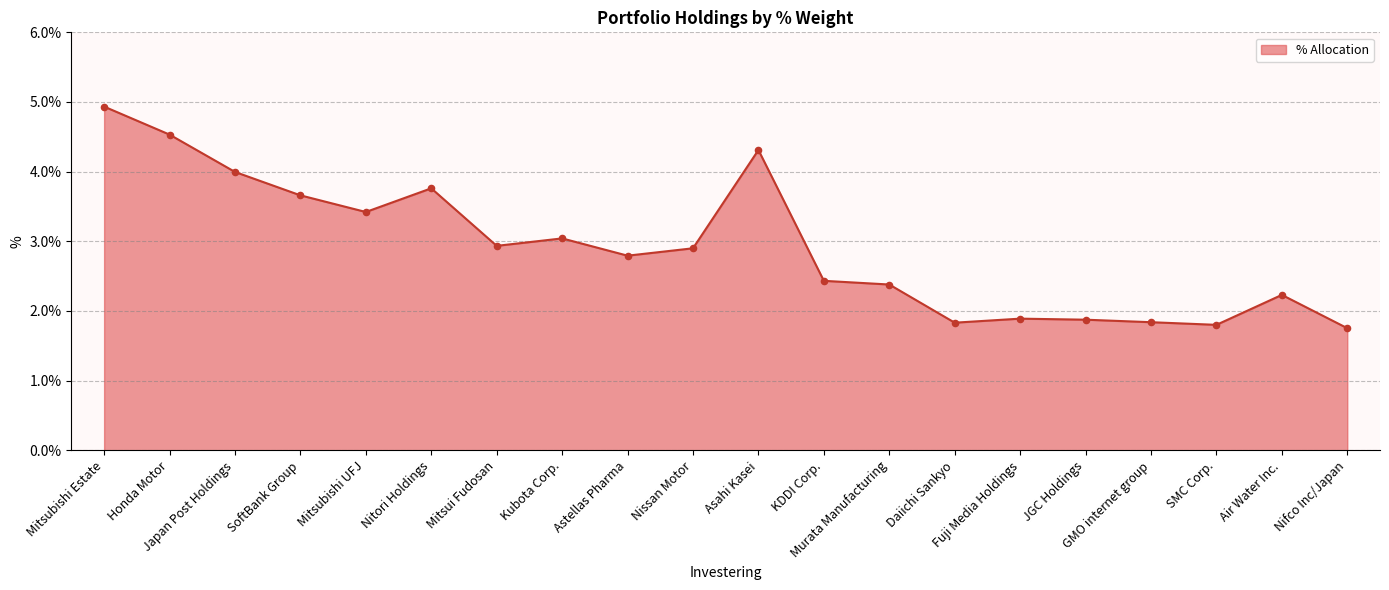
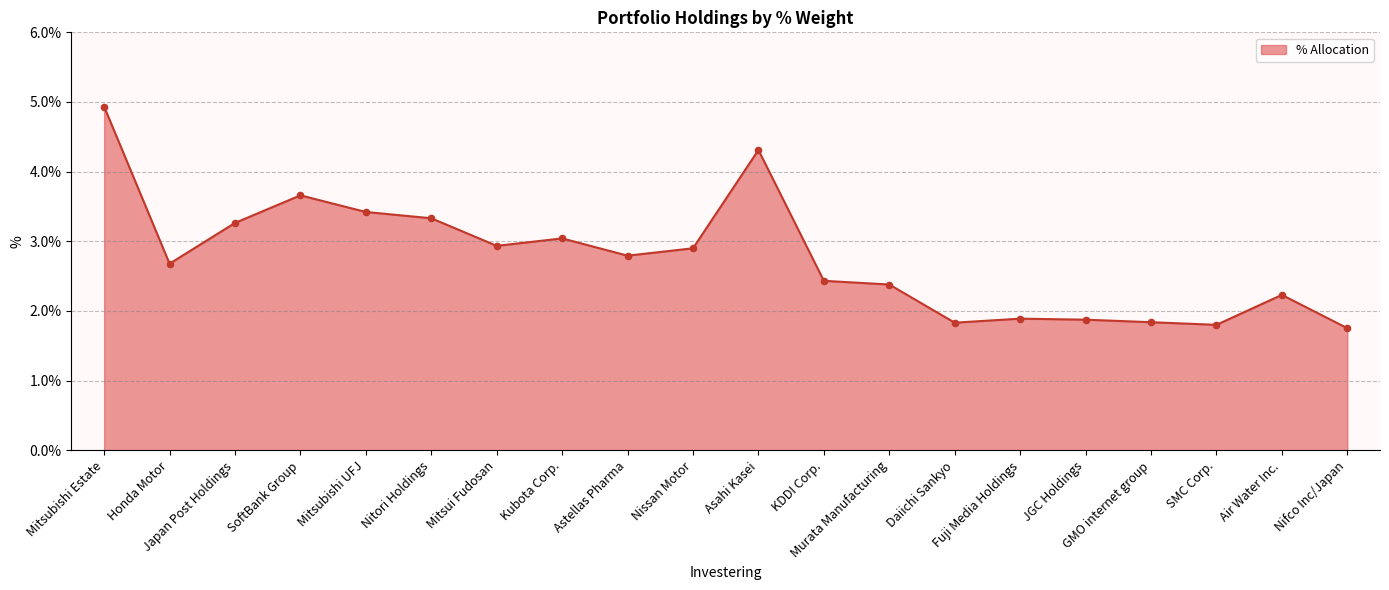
  {
    "Mitsubishi Estate": "4.9%",
-   "Honda Motor": "4.5%",
-   "Japan Post Holdings": "4.0%",
+   "Honda Motor": "2.7%",
+   "Japan Post Holdings": "3.3%",
    "SoftBank Group": "3.7%",
    "Mitsubishi UFJ": "3.4%",
-   "Nitori Holdings": "3.8%",
+   "Nitori Holdings": "3.3%",
    "Mitsui Fudosan": "2.9%",
    "Kubota Corp.": "3.0%",
    "Astellas Pharma": "2.8%",
    "Nissan Motor": "2.9%",
    "Asahi Kasei": "4.3%",
    "KDDI Corp.": "2.4%",
    "Murata Manufacturing": "2.4%",
    "Daiichi Sankyo": "1.8%",
    "Fuji Media Holdings": "1.9%",
    "JGC Holdings": "1.9%",
    "GMO internet group": "1.8%",
    "SMC Corp.": "1.8%",
    "Air Water Inc.": "2.2%",
    "Nifco Inc/Japan": "1.8%"
  }
